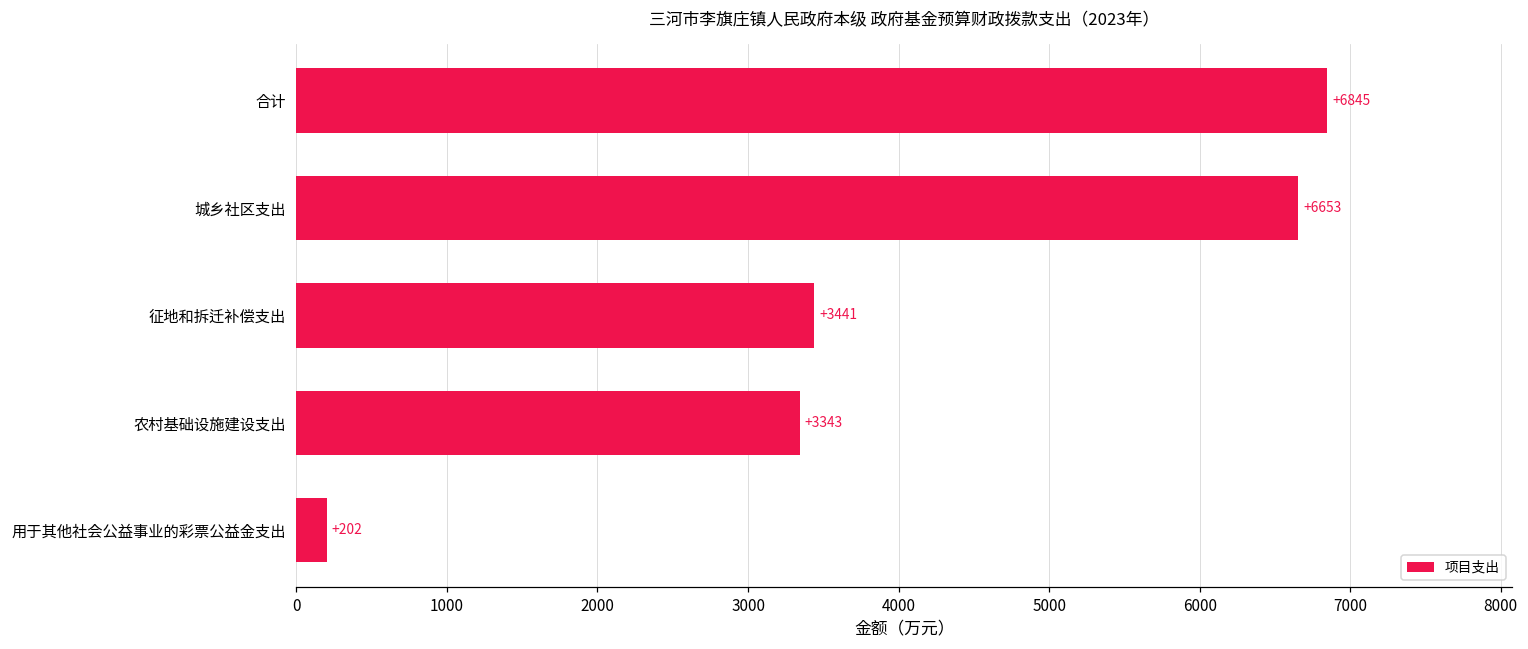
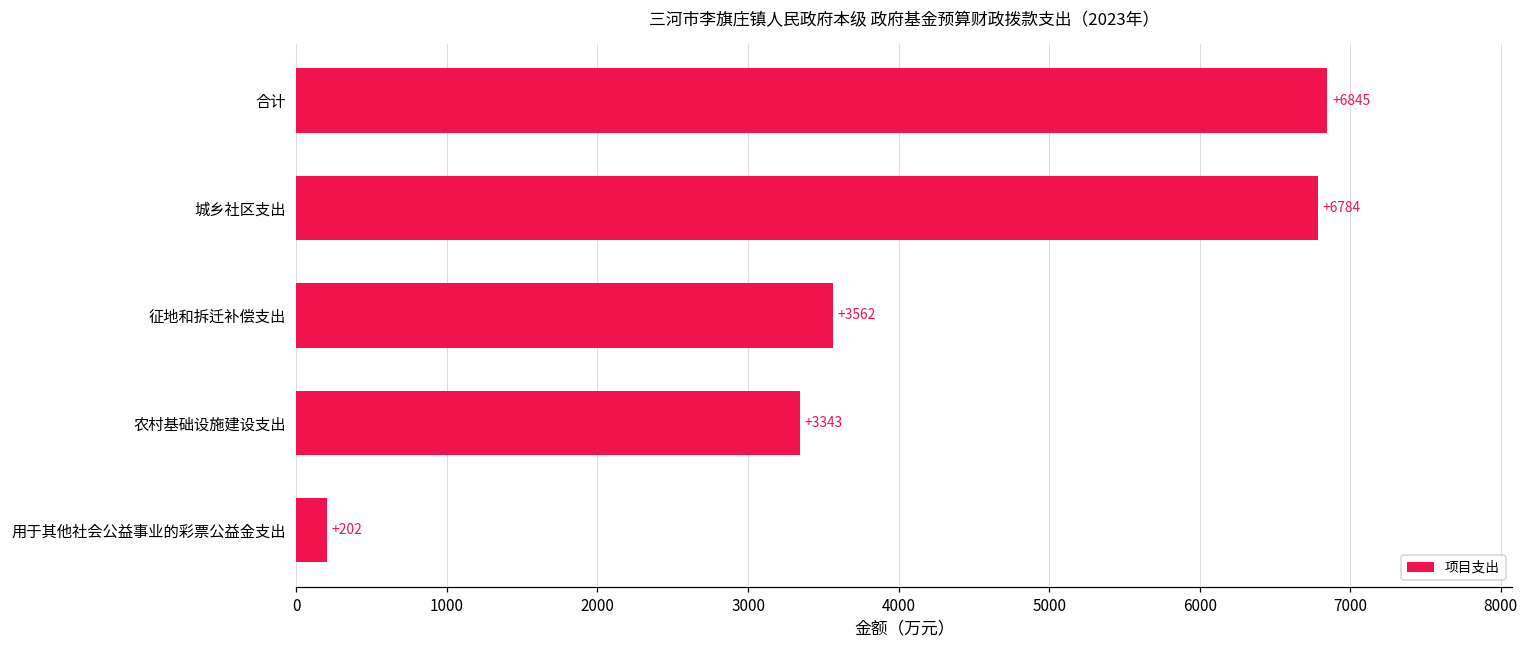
  {
    "合计": "+6845",
-   "城乡社区支出": "+6653",
-   "征地和拆迁补偿支出": "+3441",
+   "城乡社区支出": "+6784",
+   "征地和拆迁补偿支出": "+3562",
    "农村基础设施建设支出": "+3343",
    "用于其他社会公益事业的彩票公益金支出": "+202"
  }
